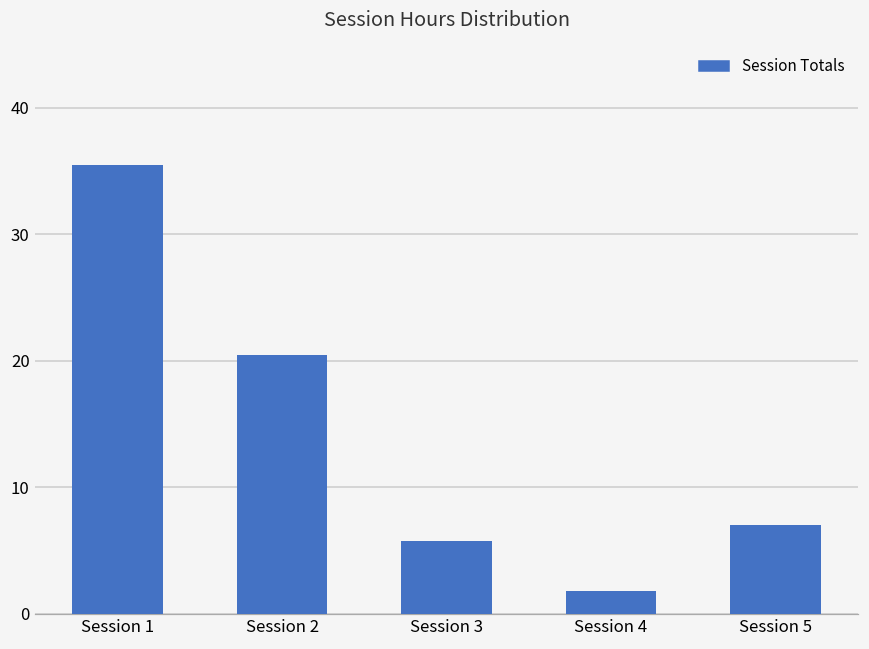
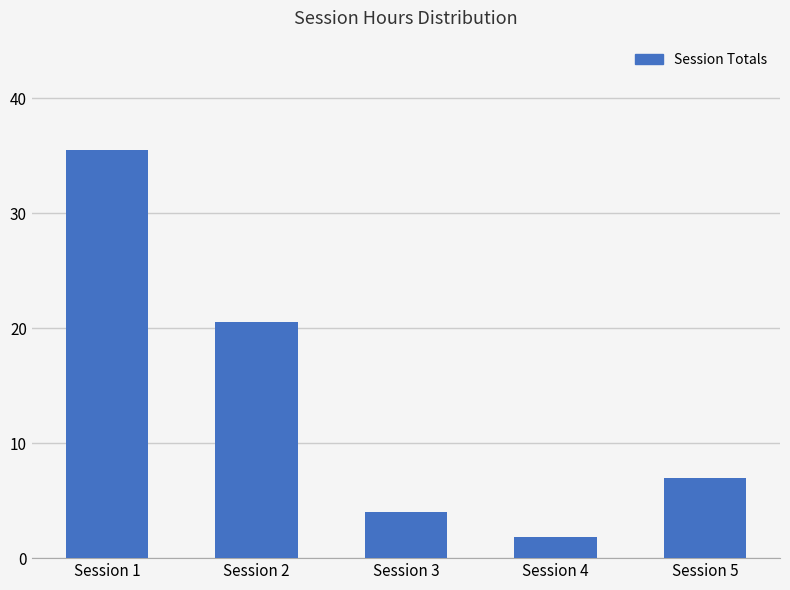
  {
    "Session 1": 35.5,
    "Session 2": 20.5,
-   "Session 3": 5.8,
+   "Session 3": 4.0,
    "Session 4": 1.8,
    "Session 5": 7.0
  }
